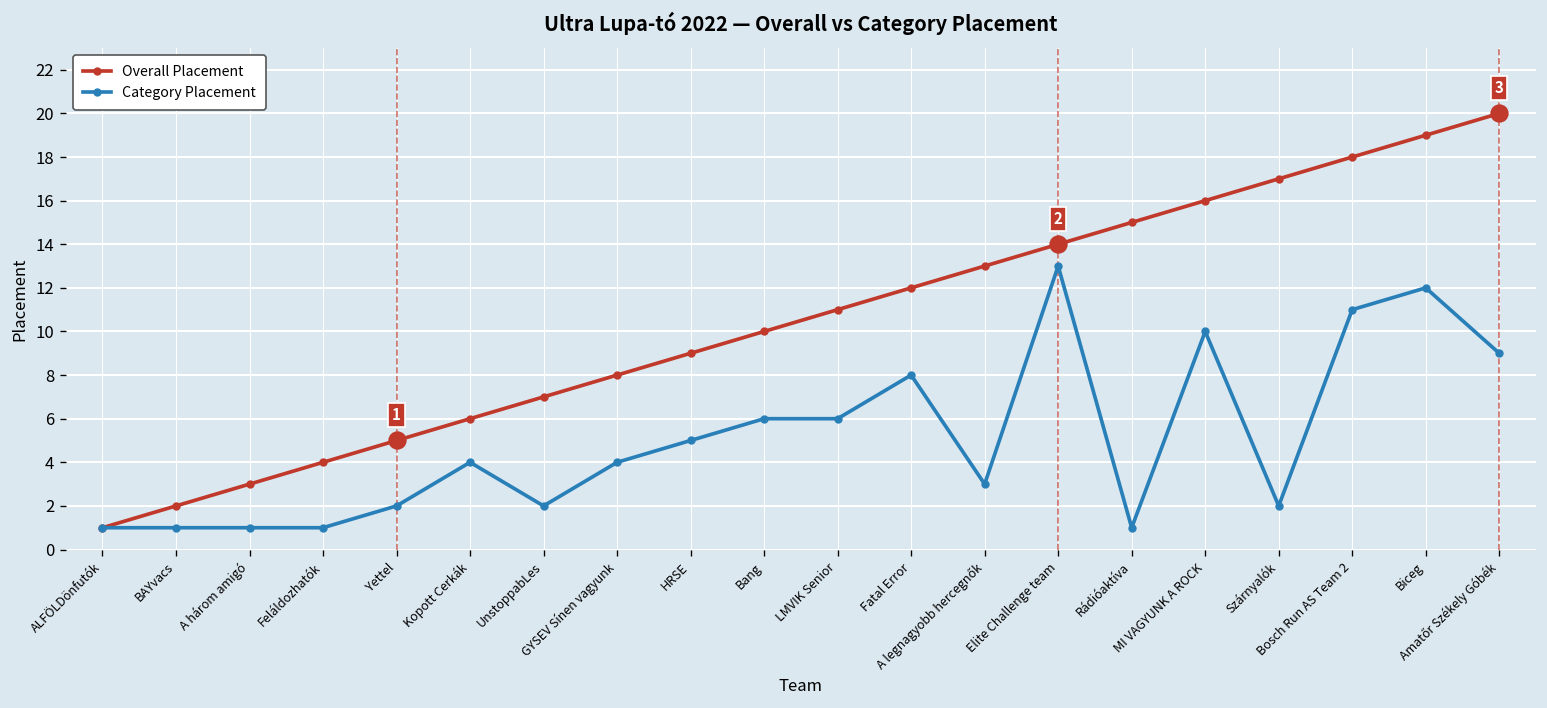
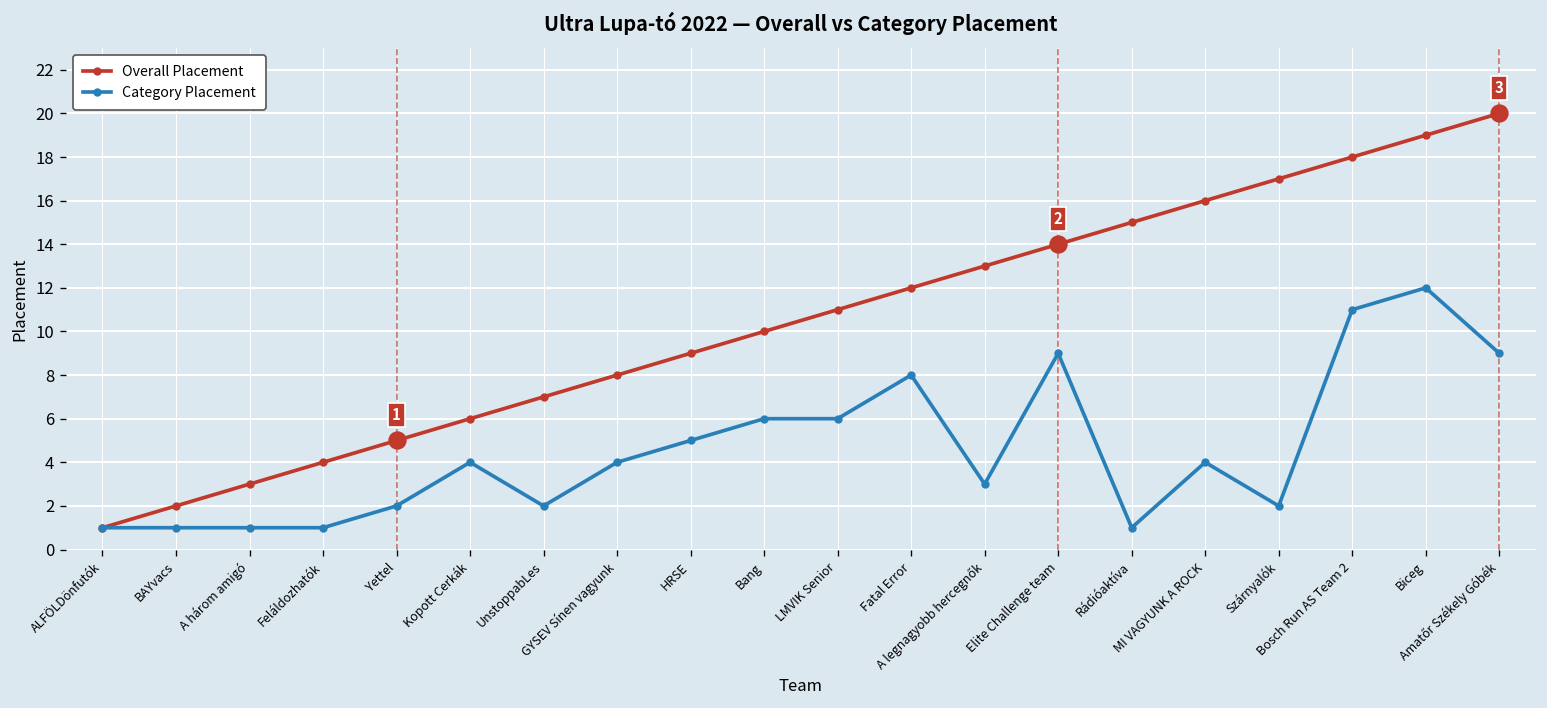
  {
    "Category Placement": {
      "BAYvacs": 1,
      "A három amigó": 1,
      "Feláldozhatók": 1,
      "Yettel": 2,
      "Kopott Cerkák": 4,
      "UnstoppabLes": 2,
      "GYSEV Sínen vagyunk": 4,
      "HRSE": 5,
      "Bang": 6,
      "LMVIK Senior": 6,
      "Fatal Error": 8,
      "A legnagyobb hercegnők": 3,
-     "Elite Challenge team": 13,
+     "Elite Challenge team": 9,
      "Rádióaktíva": 1,
-     "MI VAGYUNK A ROCK": 10,
+     "MI VAGYUNK A ROCK": 4,
      "Szárnyalók": 2,
      "Bosch Run AS Team 2": 11,
      "Biceg": 12,
      "Amatőr Székely Góbék": 9
    }
  }
